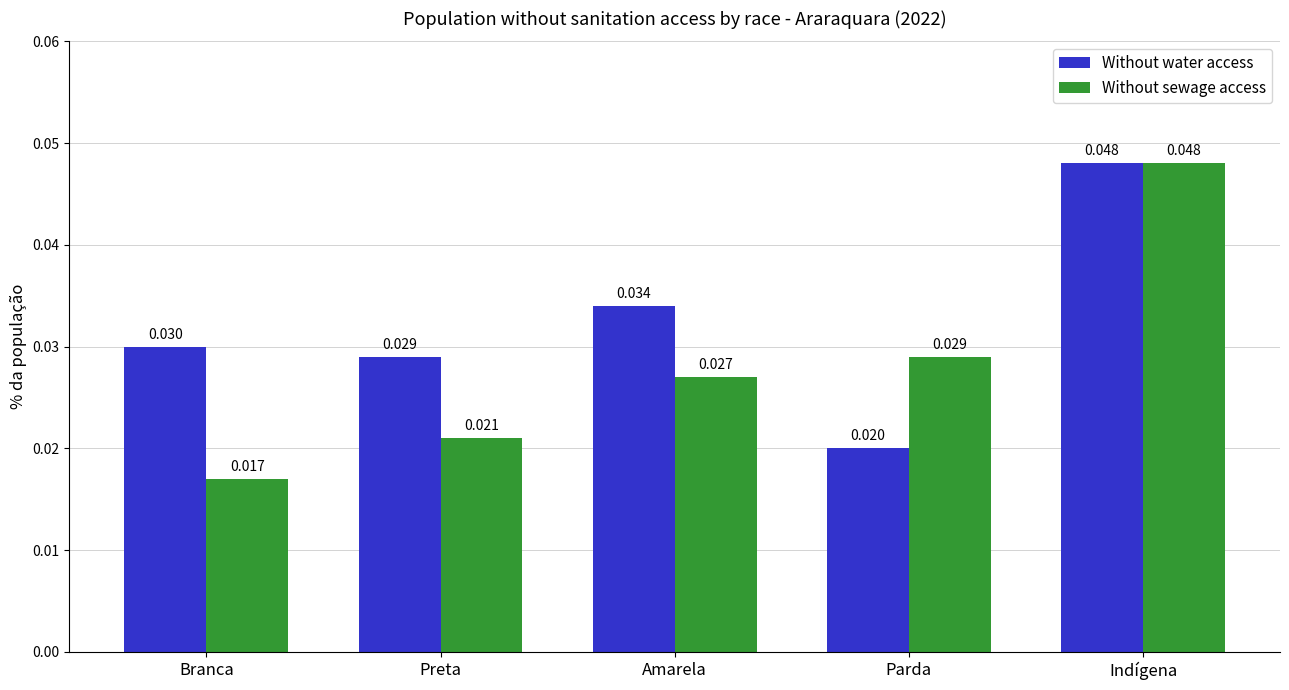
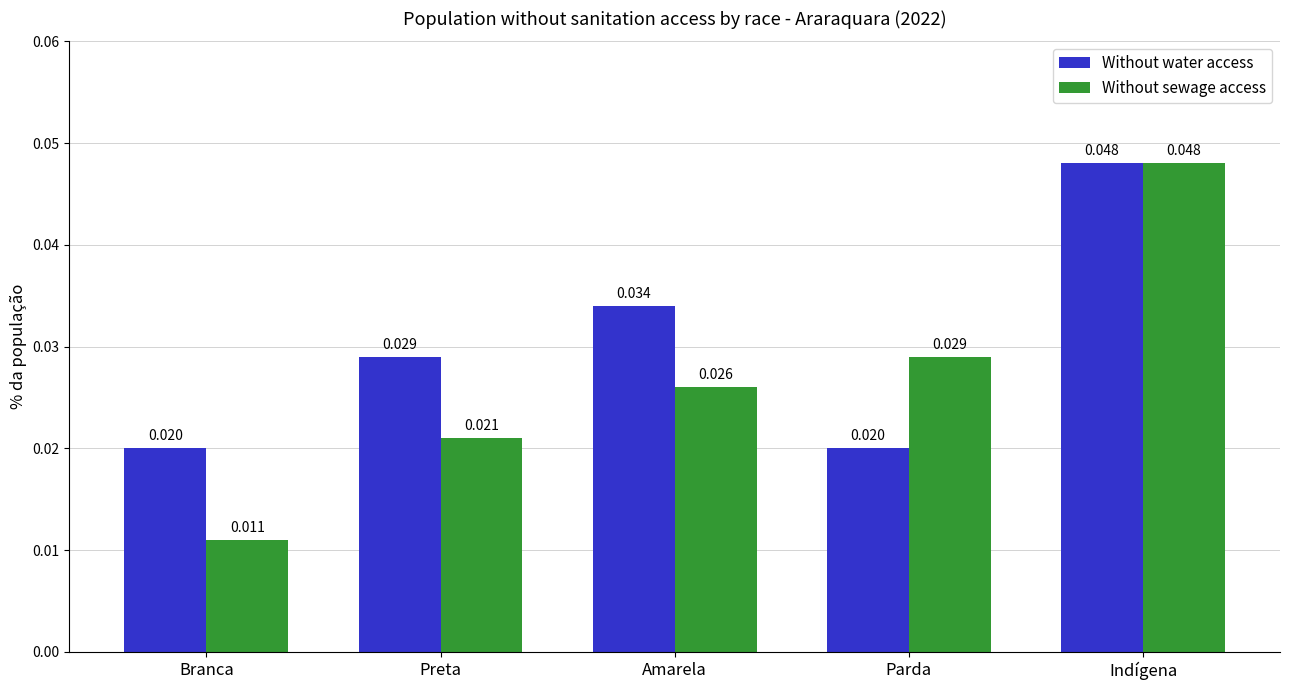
  {
    "Without water access": {
-     "Branca": 0.030,
+     "Branca": 0.020,
      "Preta": 0.029,
      "Amarela": 0.034,
      "Parda": 0.020,
      "Indígena": 0.048
    },
    "Without sewage access": {
-     "Branca": 0.017,
+     "Branca": 0.011,
      "Preta": 0.021,
-     "Amarela": 0.027,
+     "Amarela": 0.026,
      "Parda": 0.029,
      "Indígena": 0.048
    }
  }
